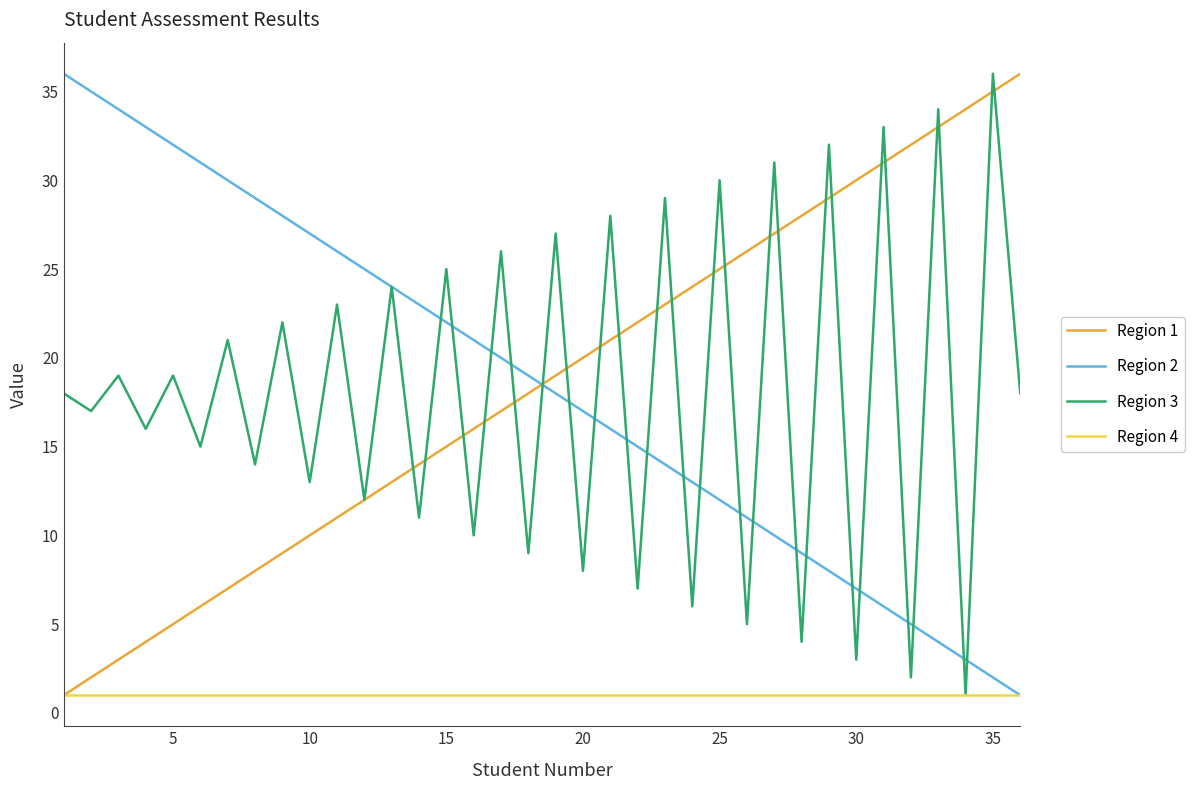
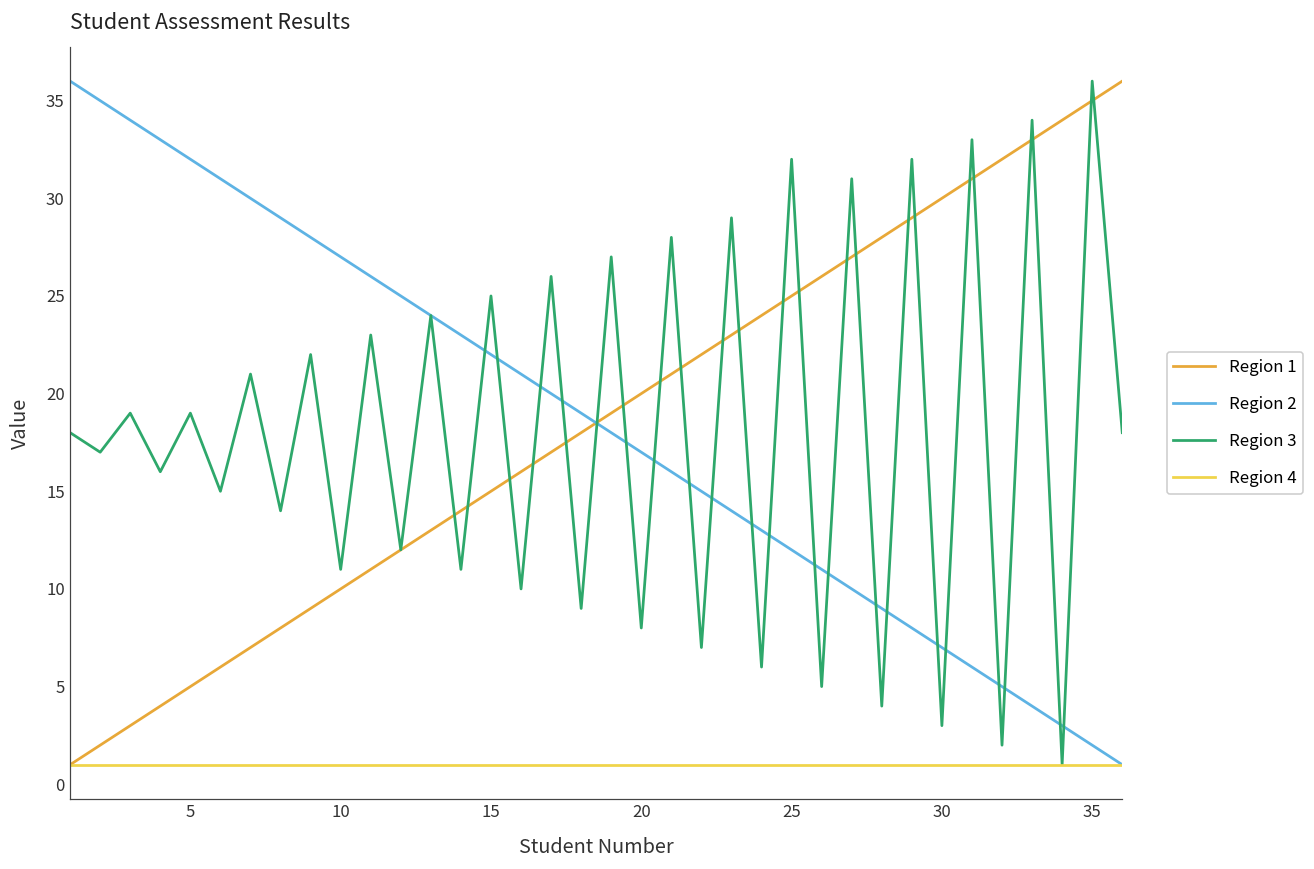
  {
    "Region 2": {
      "5": 32,
      "10": 27,
      "15": 22,
      "20": 17,
      "25": 12,
      "30": 7,
      "35": 2
    },
    "Region 3": {
      "5": 19,
-     "10": 13,
+     "10": 11,
      "15": 25,
      "20": 8,
-     "25": 30,
+     "25": 32,
      "30": 3,
      "35": 36
    }
  }
